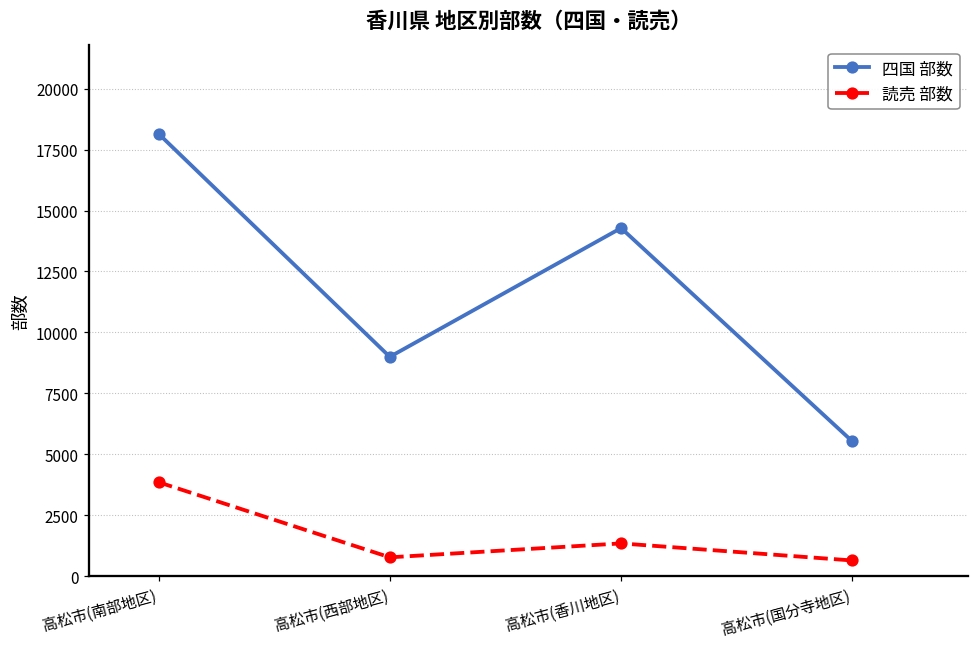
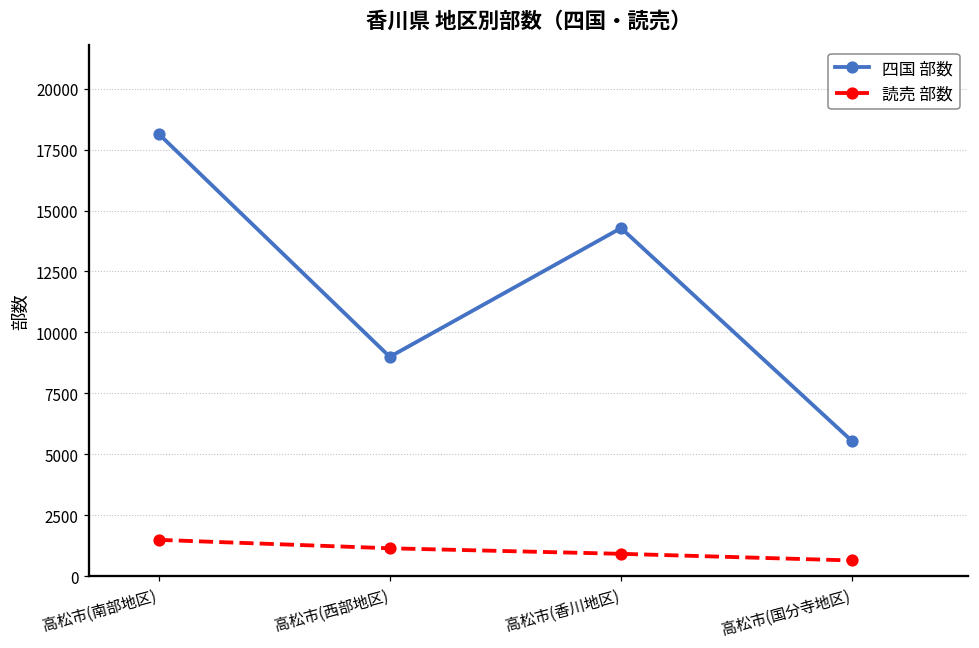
  {
    "四国 部数": {
      "高松市(南部地区)": 18200,
      "高松市(西部地区)": 9000,
      "高松市(香川地区)": 14300,
      "高松市(国分寺地区)": 5500
    },
    "読売 部数": {
-     "高松市(南部地区)": 3900,
-     "高松市(西部地区)": 800,
-     "高松市(香川地区)": 1400,
+     "高松市(南部地区)": 1500,
+     "高松市(西部地区)": 1200,
+     "高松市(香川地区)": 900,
      "高松市(国分寺地区)": 700
    }
  }
